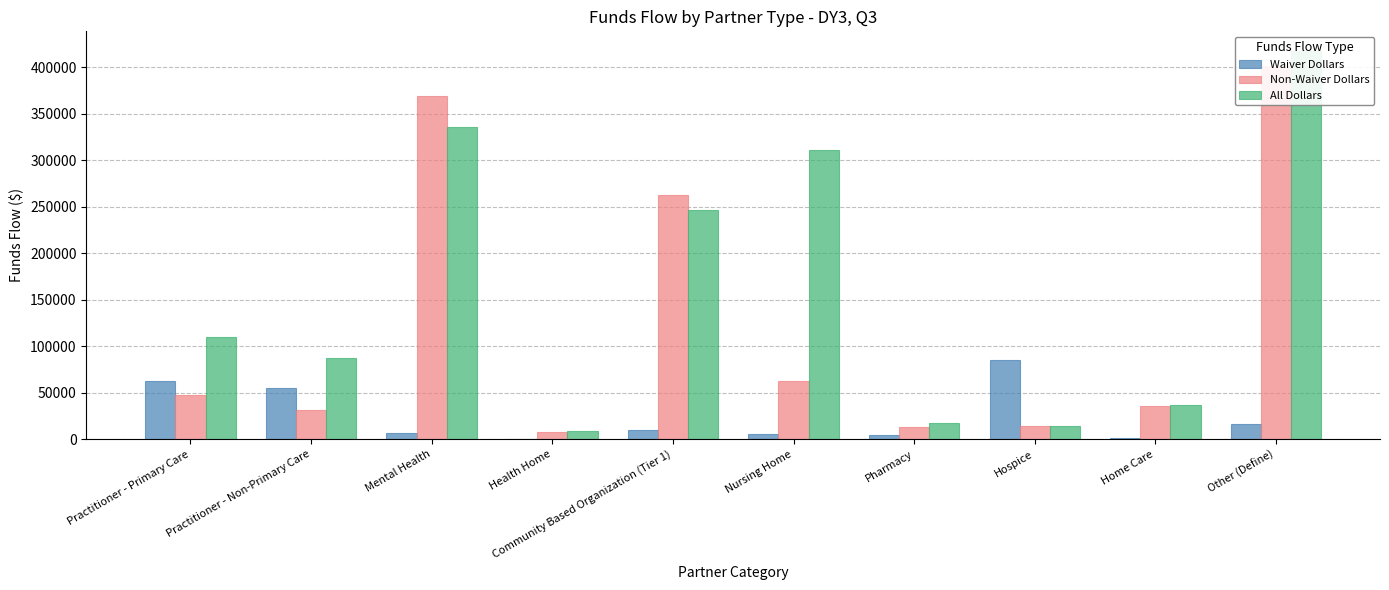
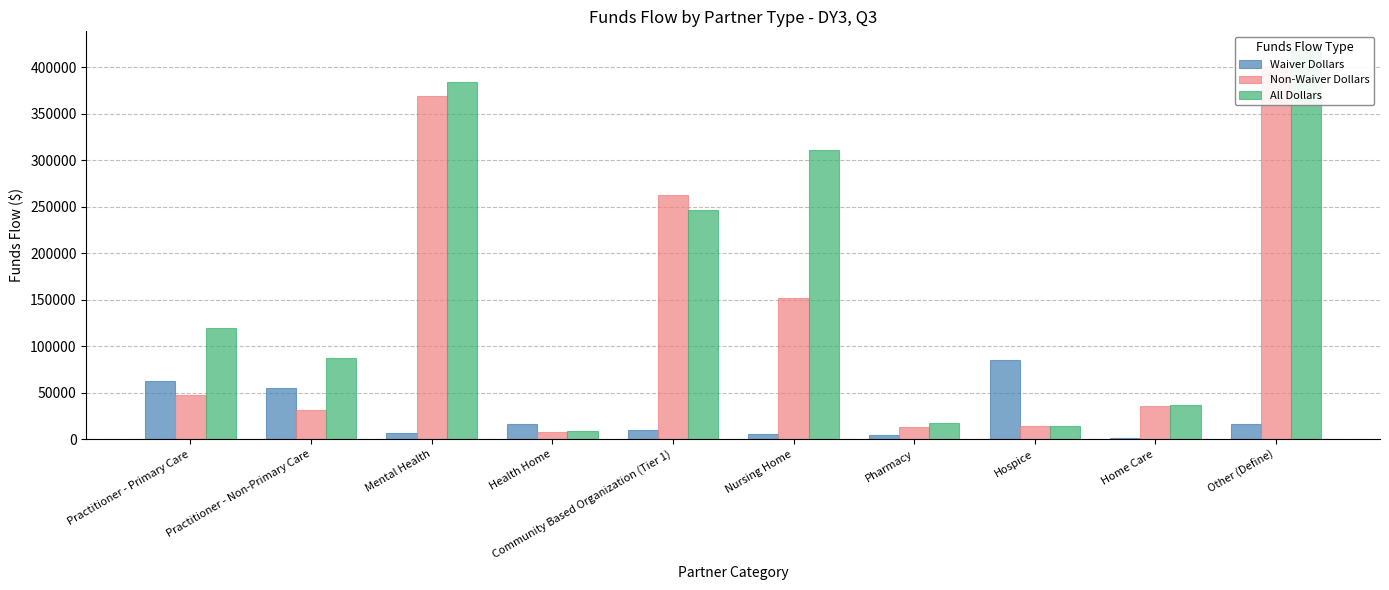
  {
    "Waiver Dollars": {
      "Practitioner - Primary Care": 60000,
      "Practitioner - Non-Primary Care": 60000,
      "Mental Health": 10000,
-     "Health Home": 0,
+     "Health Home": 20000,
      "Community Based Organization (Tier 1)": 10000,
      "Nursing Home": 10000,
      "Pharmacy": 0,
      "Hospice": 80000,
      "Other (Define)": 20000
    },
    "Non-Waiver Dollars": {
      "Practitioner - Primary Care": 50000,
      "Practitioner - Non-Primary Care": 30000,
      "Mental Health": 370000,
      "Health Home": 10000,
      "Community Based Organization (Tier 1)": 260000,
-     "Nursing Home": 60000,
+     "Nursing Home": 150000,
      "Pharmacy": 10000,
      "Hospice": 10000,
      "Home Care": 40000
    },
    "All Dollars": {
-     "Practitioner - Primary Care": 110000,
+     "Practitioner - Primary Care": 120000,
      "Practitioner - Non-Primary Care": 90000,
-     "Mental Health": 340000,
+     "Mental Health": 380000,
      "Health Home": 10000,
      "Community Based Organization (Tier 1)": 250000,
      "Nursing Home": 310000,
      "Pharmacy": 20000,
      "Hospice": 10000,
      "Home Care": 40000
    }
  }
